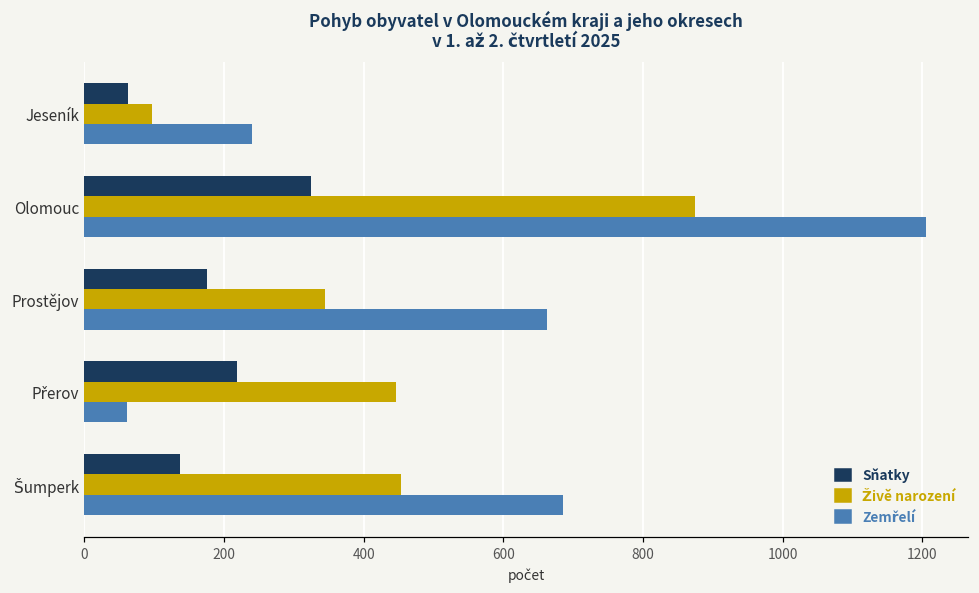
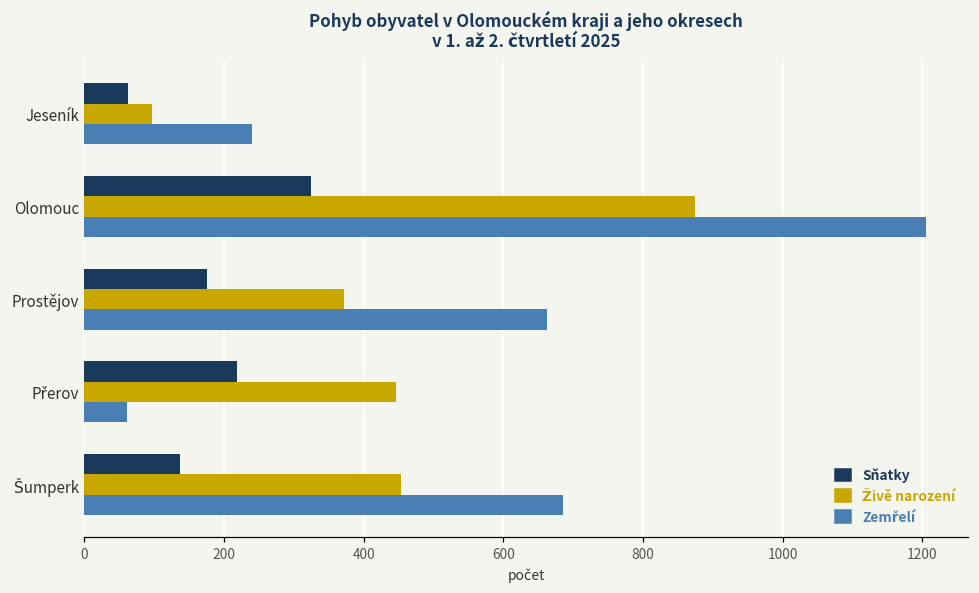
  {
    "Sňatky": {
      "Jeseník": 60,
      "Olomouc": 330,
      "Prostějov": 180,
      "Přerov": 220,
      "Šumperk": 140
    },
    "Živě narození": {
      "Jeseník": 100,
      "Olomouc": 870,
-     "Prostějov": 350,
+     "Prostějov": 370,
      "Přerov": 450,
      "Šumperk": 450
    },
    "Zemřelí": {
      "Jeseník": 240,
      "Olomouc": 1210,
      "Prostějov": 660,
      "Přerov": 60,
      "Šumperk": 690
    }
  }
